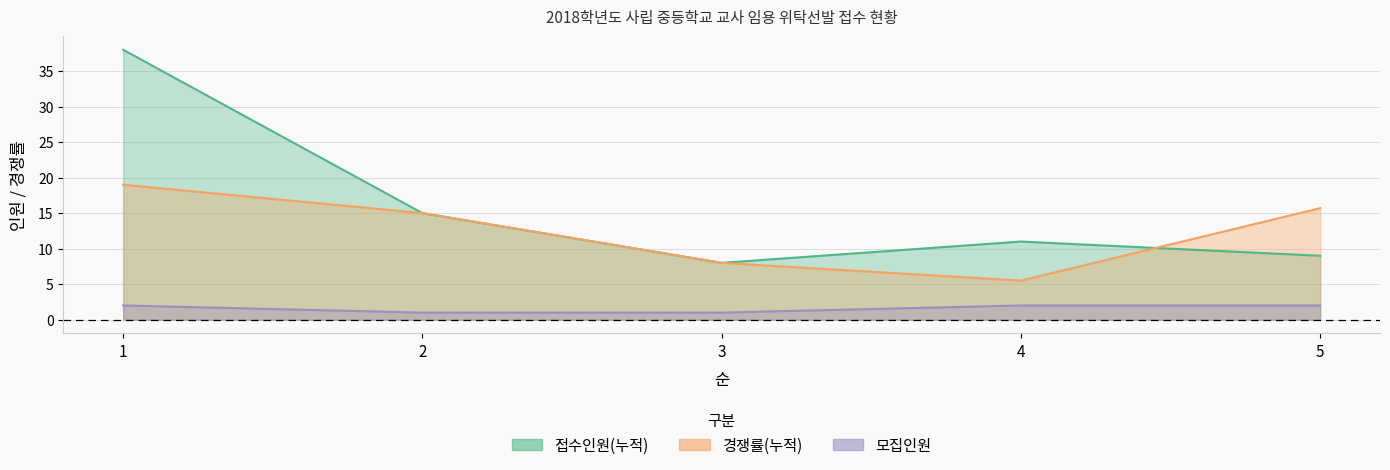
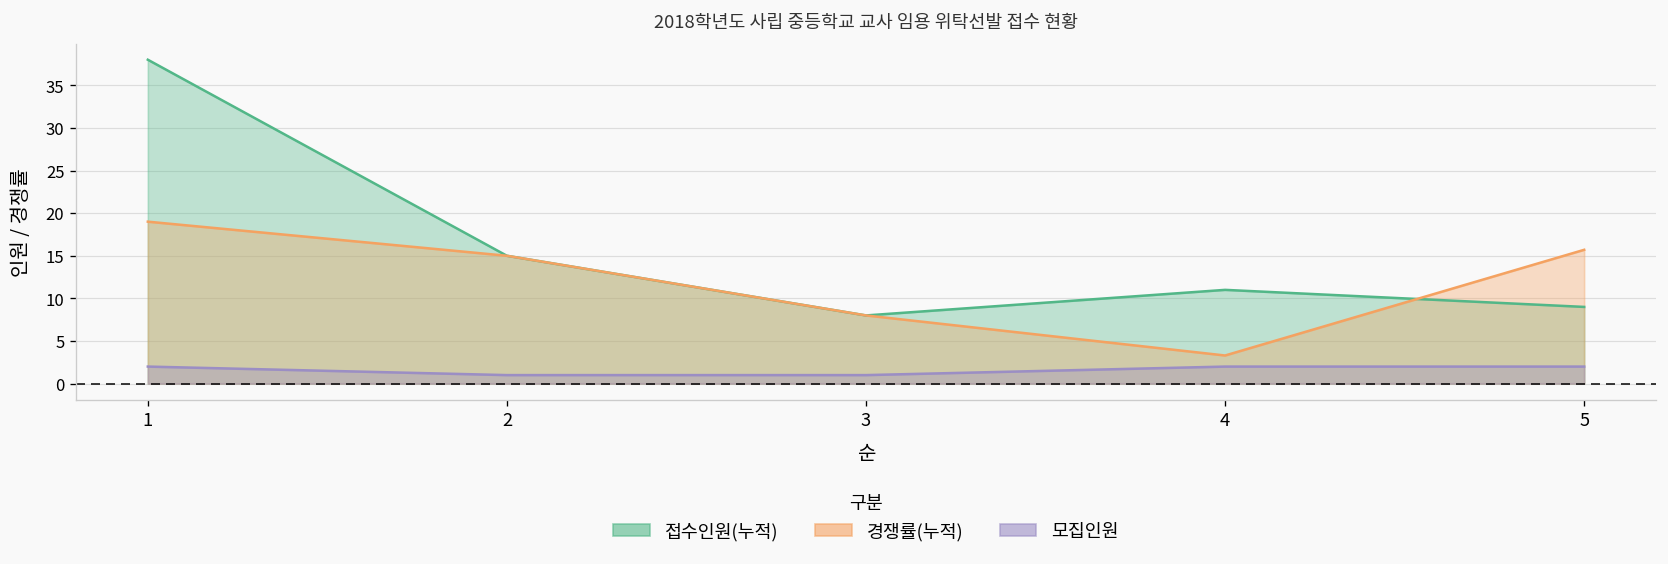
  {
    "경쟁률(누적)": {
      "1": 19,
-     "4": 6,
+     "4": 3,
      "5": 16
    }
  }
